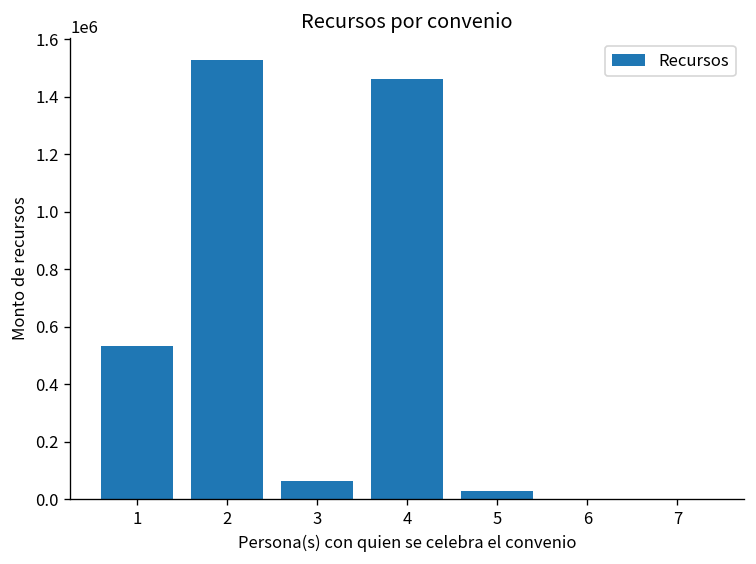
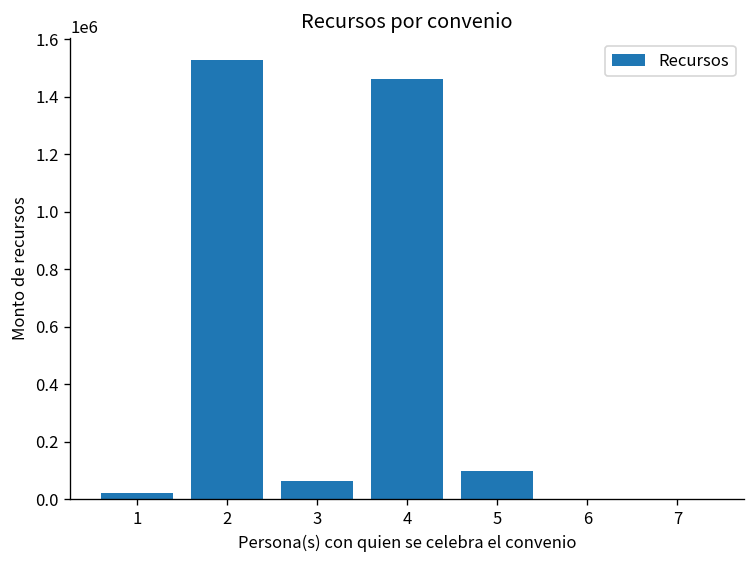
  {
-   "1": 530000,
+   "1": 20000,
    "2": 1530000,
    "3": 60000,
    "4": 1460000,
-   "5": 30000,
+   "5": 100000,
    "6": 0,
    "7": 0
  }
